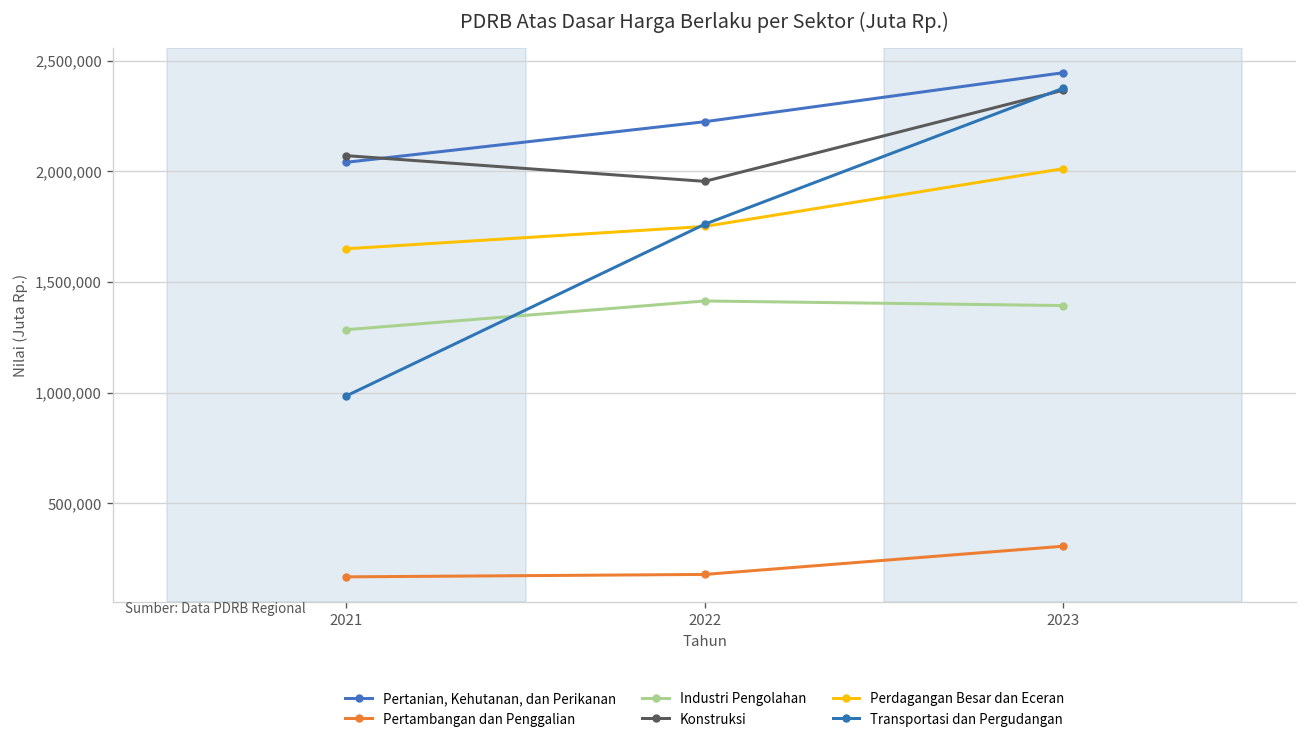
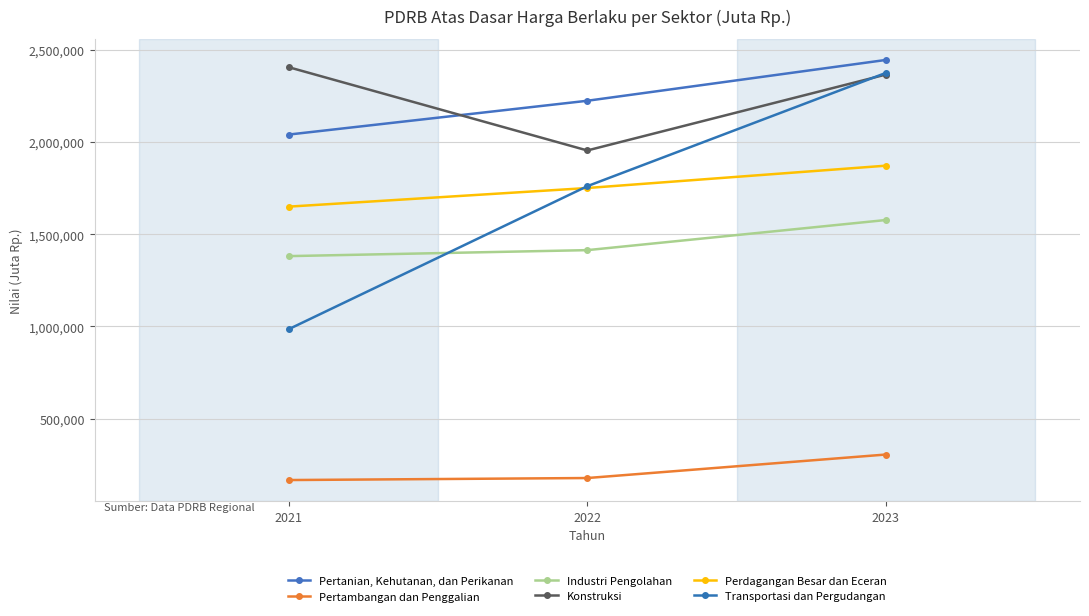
  {
    "Pertambangan dan Penggalian": {
      "2021": "170,000",
      "2022": "180,000",
      "2023": "310,000"
    },
    "Industri Pengolahan": {
-     "2021": "1,280,000",
+     "2021": "1,380,000",
      "2022": "1,410,000",
-     "2023": "1,390,000"
+     "2023": "1,580,000"
    },
    "Konstruksi": {
-     "2021": "2,070,000",
+     "2021": "2,410,000",
      "2022": "1,950,000"
    },
    "Perdagangan Besar dan Eceran": {
      "2021": "1,650,000",
-     "2023": "2,010,000"
+     "2023": "1,870,000"
    }
  }
